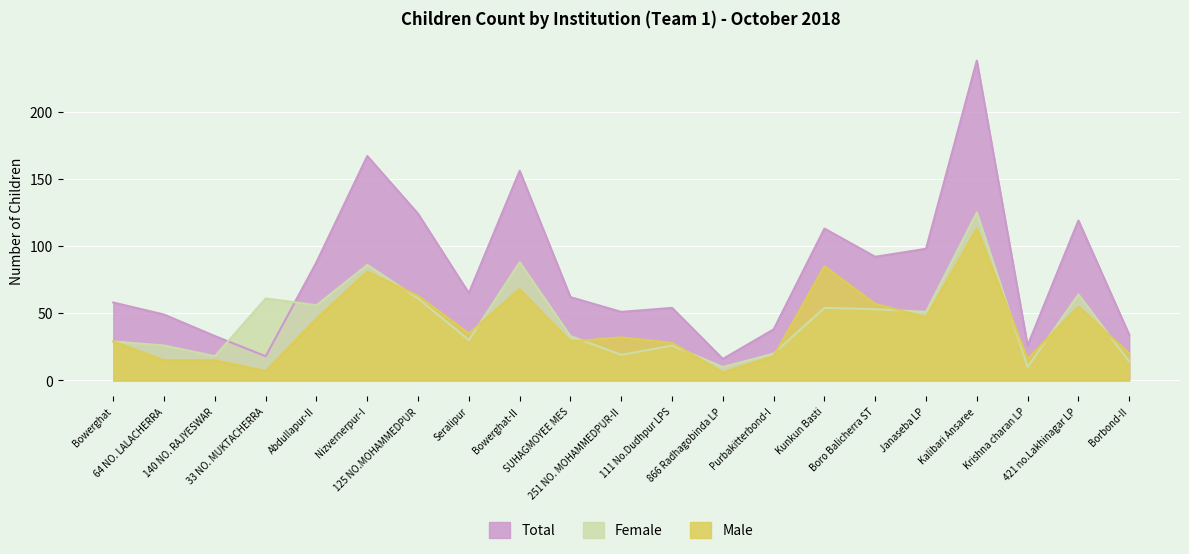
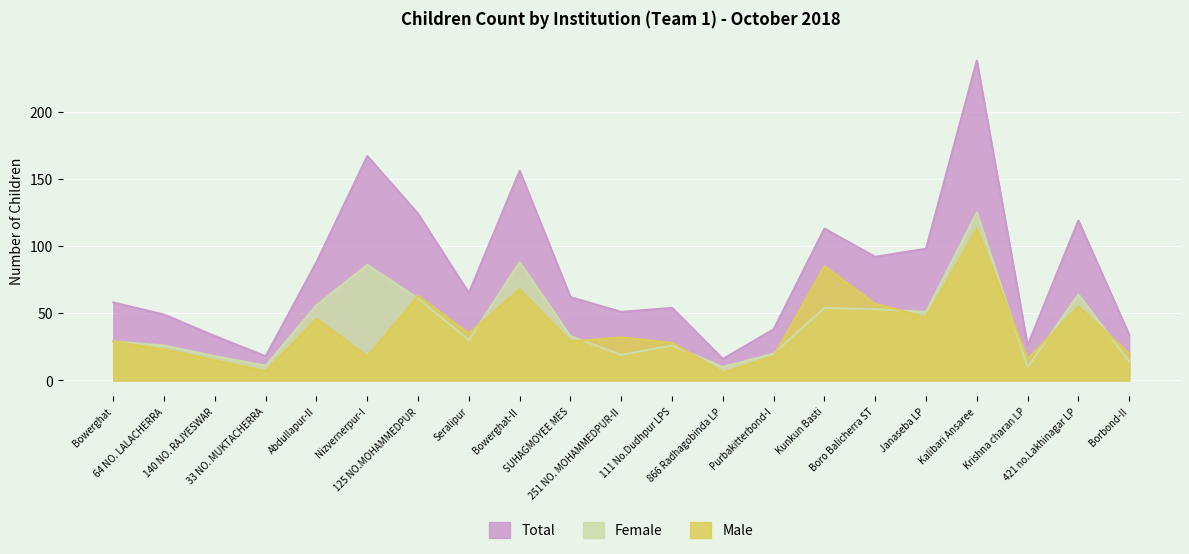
  {
    "Total": {
      "Bowerghat": 58,
      "64 NO. LALACHERRA": 49,
      "140 NO. RAJYESWAR": 33,
      "33 NO. MUKTACHERRA": 18,
      "Abdullapur-II": 88,
      "Nizvernerpur-I": 167,
      "125 NO.MOHAMMEDPUR": 124,
      "Seralipur": 65,
      "Bowerghat-II": 156,
      "SUHAGMOYEE MES": 62,
      "251 NO. MOHAMMEDPUR-II": 51,
      "111 No.Dudhpur LPS": 54,
      "866 Radhagobinda LP": 16,
      "Purbakitterbond-I": 38,
      "Kunkun Basti": 113,
      "Boro Balicherra ST": 92,
      "Janaseba LP": 98,
      "Kalibari Ansaree": 238,
      "Krishna charan LP": 26,
      "421 no.Lakhinagar LP": 119,
      "Borbond-II": 34
    },
    "Female": {
      "64 NO. LALACHERRA": 26,
      "140 NO. RAJYESWAR": 18,
-     "33 NO. MUKTACHERRA": 61,
+     "33 NO. MUKTACHERRA": 11,
      "Abdullapur-II": 56,
      "Nizvernerpur-I": 86,
      "125 NO.MOHAMMEDPUR": 61,
      "Seralipur": 30,
      "Bowerghat-II": 88,
      "SUHAGMOYEE MES": 33,
      "251 NO. MOHAMMEDPUR-II": 19,
      "111 No.Dudhpur LPS": 26,
      "866 Radhagobinda LP": 10,
      "Purbakitterbond-I": 20,
      "Kunkun Basti": 54,
      "Boro Balicherra ST": 53,
      "Janaseba LP": 51,
      "Kalibari Ansaree": 125,
      "Krishna charan LP": 10,
      "421 no.Lakhinagar LP": 64,
      "Borbond-II": 14
    },
    "Male": {
-     "64 NO. LALACHERRA": 15,
+     "64 NO. LALACHERRA": 23,
      "140 NO. RAJYESWAR": 15,
      "33 NO. MUKTACHERRA": 7,
      "Abdullapur-II": 46,
-     "Nizvernerpur-I": 81,
+     "Nizvernerpur-I": 18,
      "125 NO.MOHAMMEDPUR": 63,
      "Seralipur": 35,
      "Bowerghat-II": 68,
      "SUHAGMOYEE MES": 29,
      "251 NO. MOHAMMEDPUR-II": 32,
      "111 No.Dudhpur LPS": 28,
      "866 Radhagobinda LP": 6,
      "Purbakitterbond-I": 18,
      "Kunkun Basti": 85,
      "Boro Balicherra ST": 57,
      "Janaseba LP": 47,
      "Kalibari Ansaree": 113,
      "Krishna charan LP": 16,
      "421 no.Lakhinagar LP": 55,
      "Borbond-II": 20
    }
  }
